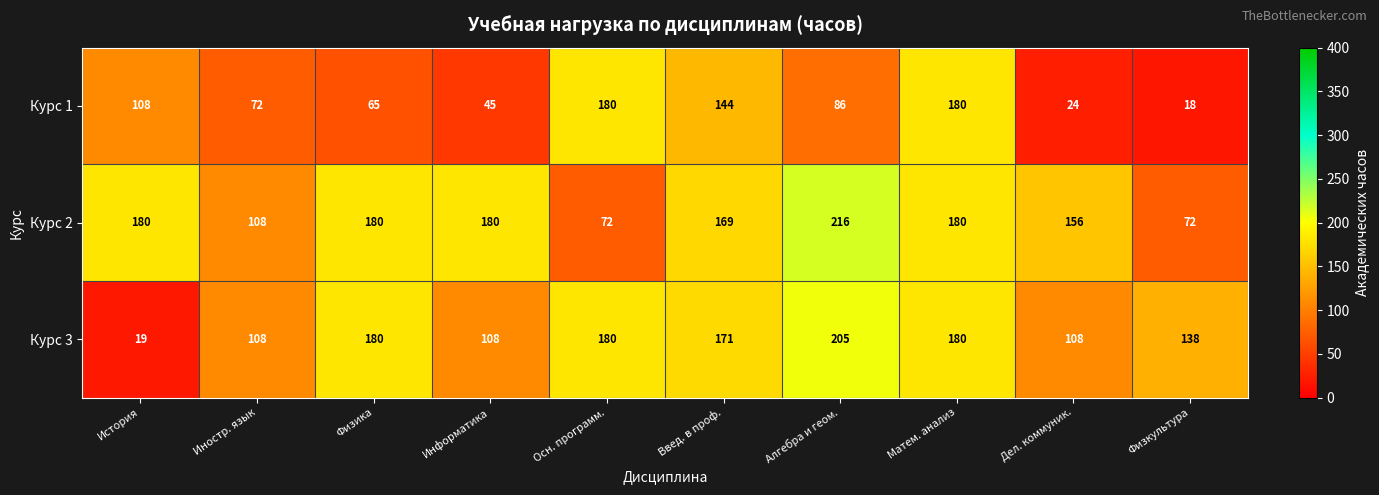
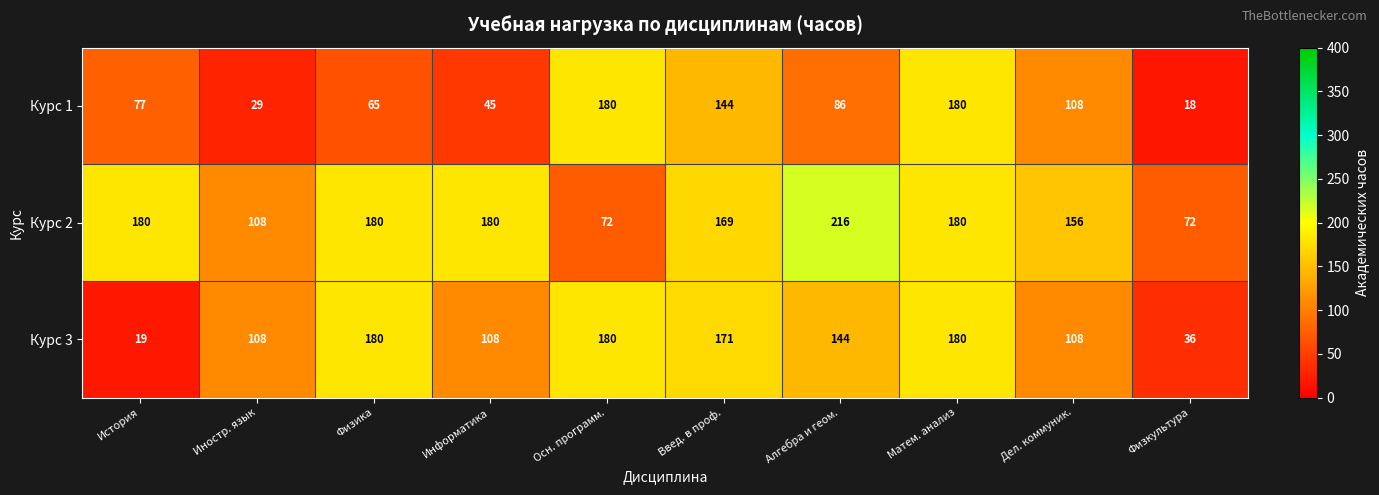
  {
    "Курс 1": {
-     "История": 108,
-     "Иностр. язык": 72,
+     "История": 77,
+     "Иностр. язык": 29,
      "Физика": 65,
      "Информатика": 45,
      "Осн. программ.": 180,
      "Введ. в проф.": 144,
      "Алгебра и геом.": 86,
      "Матем. анализ": 180,
-     "Дел. коммуник.": 24,
+     "Дел. коммуник.": 108,
      "Физкультура": 18
    },
    "Курс 2": {
      "История": 180,
      "Иностр. язык": 108,
      "Физика": 180,
      "Информатика": 180,
      "Осн. программ.": 72,
      "Введ. в проф.": 169,
      "Алгебра и геом.": 216,
      "Матем. анализ": 180,
      "Дел. коммуник.": 156,
      "Физкультура": 72
    },
    "Курс 3": {
      "История": 19,
      "Иностр. язык": 108,
      "Физика": 180,
      "Информатика": 108,
      "Осн. программ.": 180,
      "Введ. в проф.": 171,
-     "Алгебра и геом.": 205,
+     "Алгебра и геом.": 144,
      "Матем. анализ": 180,
      "Дел. коммуник.": 108,
-     "Физкультура": 138
+     "Физкультура": 36
    }
  }
